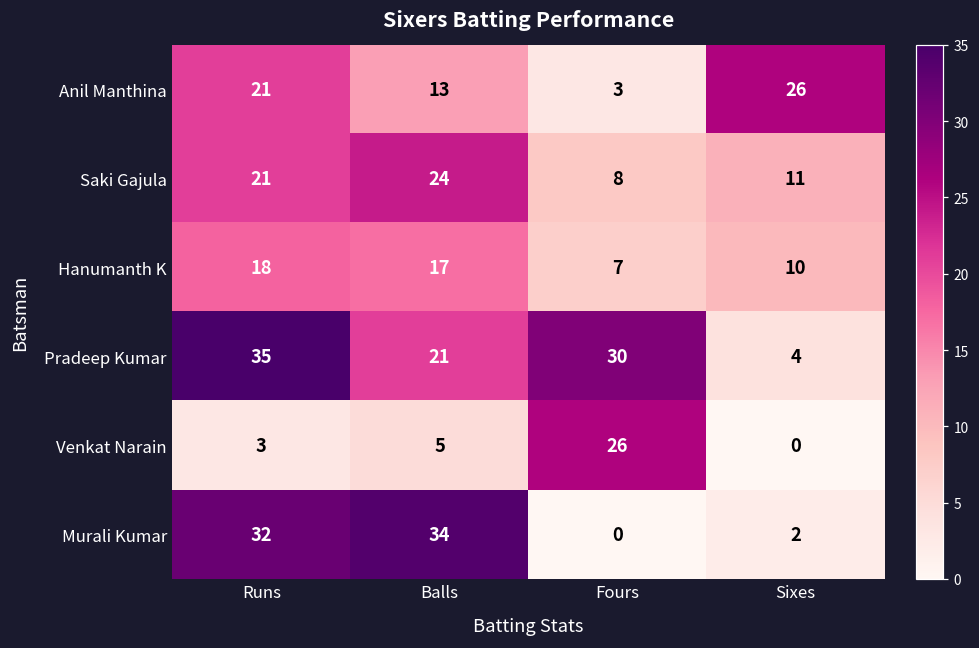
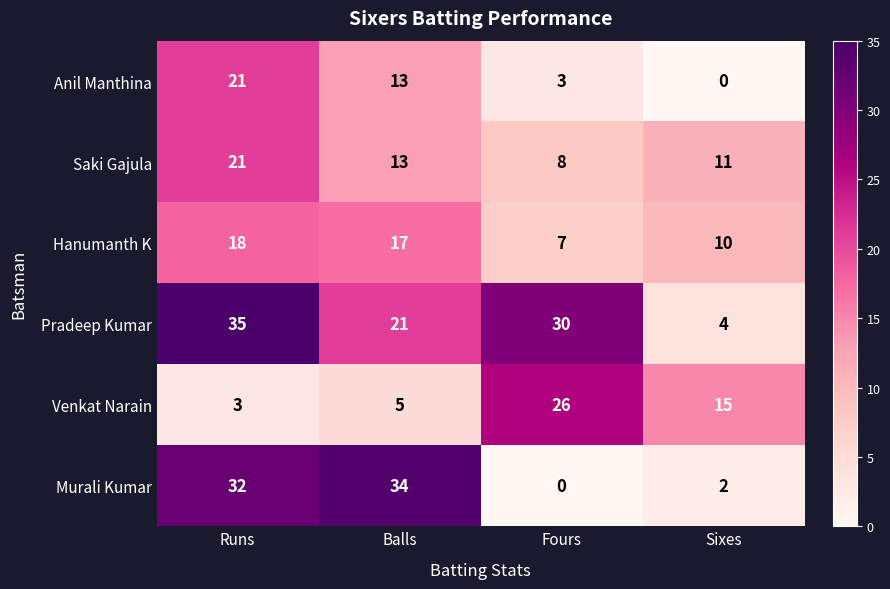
  {
    "Anil Manthina": {
      "Runs": 21,
      "Balls": 13,
      "Fours": 3,
-     "Sixes": 26
+     "Sixes": 0
    },
    "Saki Gajula": {
      "Runs": 21,
-     "Balls": 24,
+     "Balls": 13,
      "Fours": 8,
      "Sixes": 11
    },
    "Hanumanth K": {
      "Runs": 18,
      "Balls": 17,
      "Fours": 7,
      "Sixes": 10
    },
    "Pradeep Kumar": {
      "Runs": 35,
      "Balls": 21,
      "Fours": 30,
      "Sixes": 4
    },
    "Venkat Narain": {
      "Runs": 3,
      "Balls": 5,
      "Fours": 26,
-     "Sixes": 0
+     "Sixes": 15
    },
    "Murali Kumar": {
      "Runs": 32,
      "Balls": 34,
      "Fours": 0,
      "Sixes": 2
    }
  }
